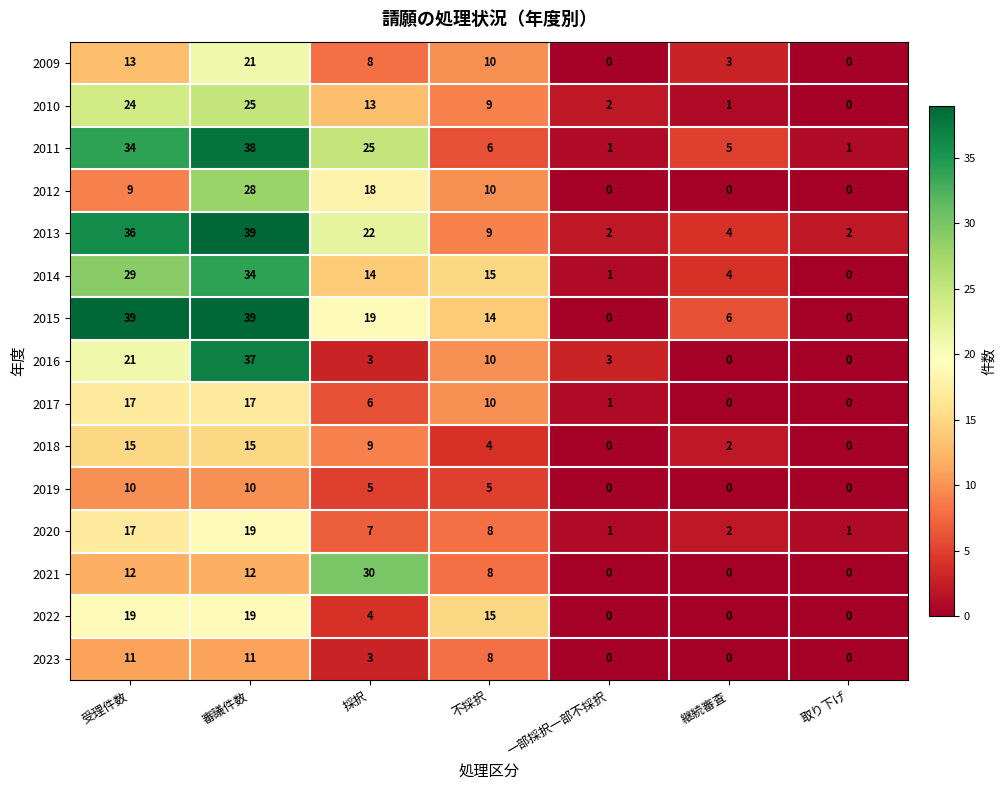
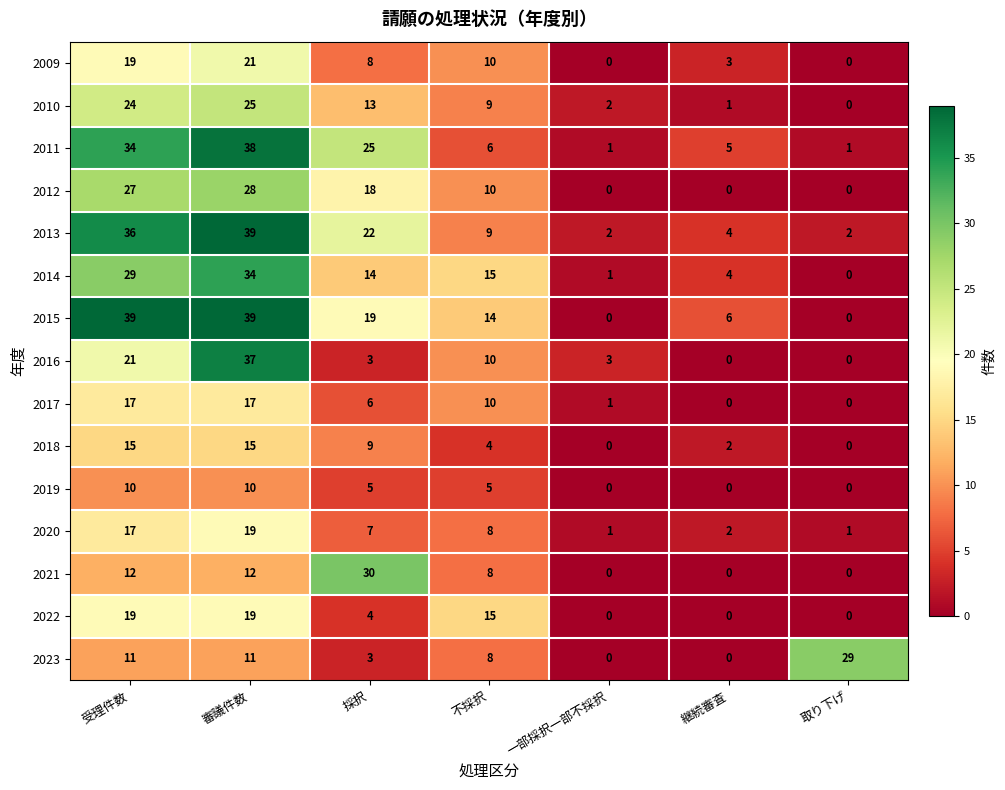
  {
    "2009": {
-     "受理件数": 13,
+     "受理件数": 19,
      "審議件数": 21,
      "採択": 8,
      "不採択": 10,
      "一部採択一部不採択": 0,
      "継続審査": 3,
      "取り下げ": 0
    },
    "2010": {
      "受理件数": 24,
      "審議件数": 25,
      "採択": 13,
      "不採択": 9,
      "一部採択一部不採択": 2,
      "継続審査": 1,
      "取り下げ": 0
    },
    "2011": {
      "受理件数": 34,
      "審議件数": 38,
      "採択": 25,
      "不採択": 6,
      "一部採択一部不採択": 1,
      "継続審査": 5,
      "取り下げ": 1
    },
    "2012": {
-     "受理件数": 9,
+     "受理件数": 27,
      "審議件数": 28,
      "採択": 18,
      "不採択": 10,
      "一部採択一部不採択": 0,
      "継続審査": 0,
      "取り下げ": 0
    },
    "2013": {
      "受理件数": 36,
      "審議件数": 39,
      "採択": 22,
      "不採択": 9,
      "一部採択一部不採択": 2,
      "継続審査": 4,
      "取り下げ": 2
    },
    "2014": {
      "受理件数": 29,
      "審議件数": 34,
      "採択": 14,
      "不採択": 15,
      "一部採択一部不採択": 1,
      "継続審査": 4,
      "取り下げ": 0
    },
    "2015": {
      "受理件数": 39,
      "審議件数": 39,
      "採択": 19,
      "不採択": 14,
      "一部採択一部不採択": 0,
      "継続審査": 6,
      "取り下げ": 0
    },
    "2016": {
      "受理件数": 21,
      "審議件数": 37,
      "採択": 3,
      "不採択": 10,
      "一部採択一部不採択": 3,
      "継続審査": 0,
      "取り下げ": 0
    },
    "2017": {
      "受理件数": 17,
      "審議件数": 17,
      "採択": 6,
      "不採択": 10,
      "一部採択一部不採択": 1,
      "継続審査": 0,
      "取り下げ": 0
    },
    "2018": {
      "受理件数": 15,
      "審議件数": 15,
      "採択": 9,
      "不採択": 4,
      "一部採択一部不採択": 0,
      "継続審査": 2,
      "取り下げ": 0
    },
    "2019": {
      "受理件数": 10,
      "審議件数": 10,
      "採択": 5,
      "不採択": 5,
      "一部採択一部不採択": 0,
      "継続審査": 0,
      "取り下げ": 0
    },
    "2020": {
      "受理件数": 17,
      "審議件数": 19,
      "採択": 7,
      "不採択": 8,
      "一部採択一部不採択": 1,
      "継続審査": 2,
      "取り下げ": 1
    },
    "2021": {
      "受理件数": 12,
      "審議件数": 12,
      "採択": 30,
      "不採択": 8,
      "一部採択一部不採択": 0,
      "継続審査": 0,
      "取り下げ": 0
    },
    "2022": {
      "受理件数": 19,
      "審議件数": 19,
      "採択": 4,
      "不採択": 15,
      "一部採択一部不採択": 0,
      "継続審査": 0,
      "取り下げ": 0
    },
    "2023": {
      "受理件数": 11,
      "審議件数": 11,
      "採択": 3,
      "不採択": 8,
      "一部採択一部不採択": 0,
      "継続審査": 0,
-     "取り下げ": 0
+     "取り下げ": 29
    }
  }
